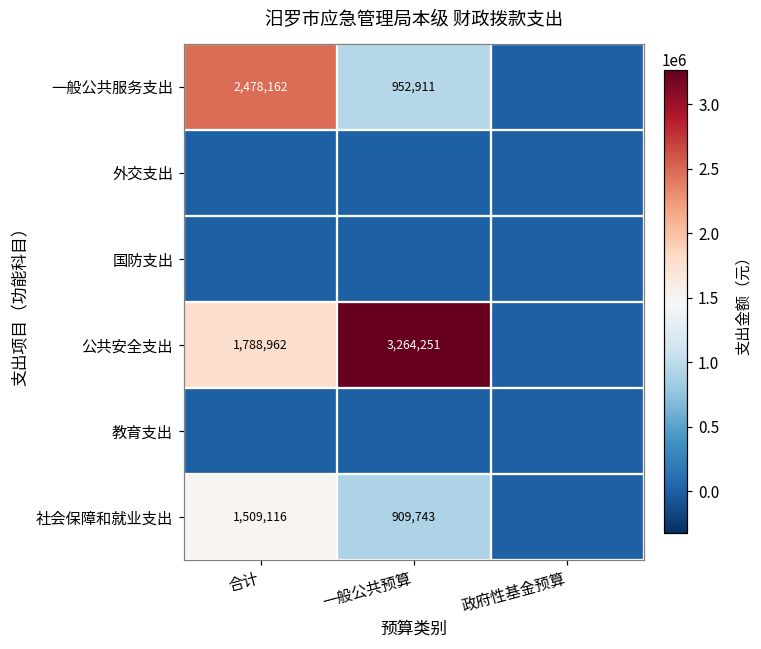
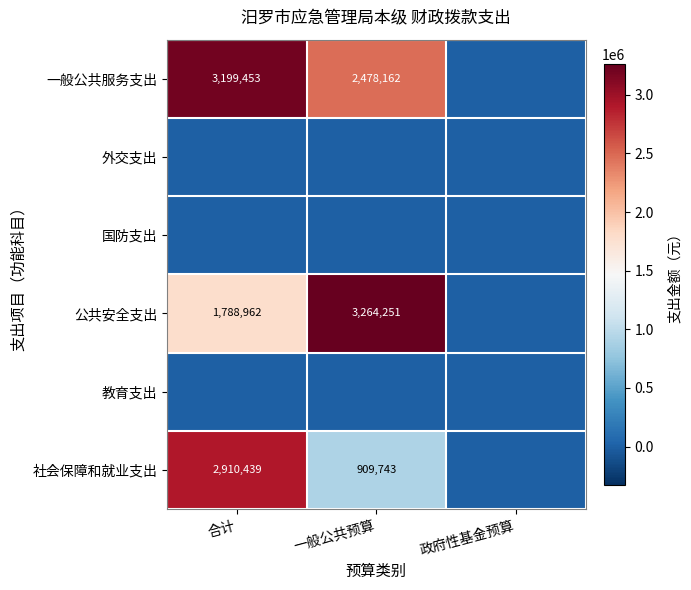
  {
    "一般公共服务支出": {
-     "合计": "2,478,162",
-     "一般公共预算": "952,911"
+     "合计": "3,199,453",
+     "一般公共预算": "2,478,162"
    },
    "公共安全支出": {
      "合计": "1,788,962",
      "一般公共预算": "3,264,251"
    },
    "社会保障和就业支出": {
-     "合计": "1,509,116",
+     "合计": "2,910,439",
      "一般公共预算": "909,743"
    }
  }
